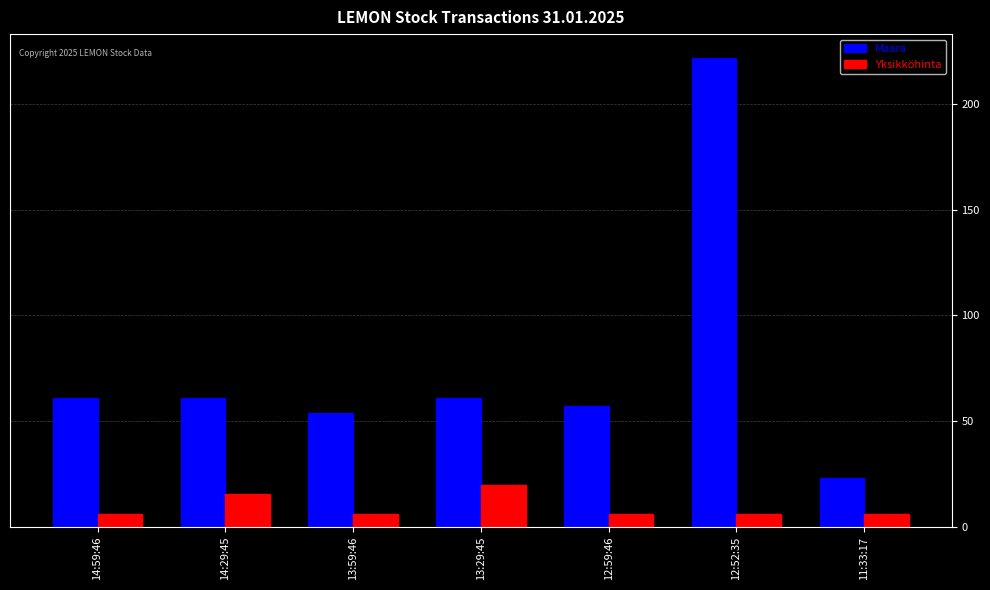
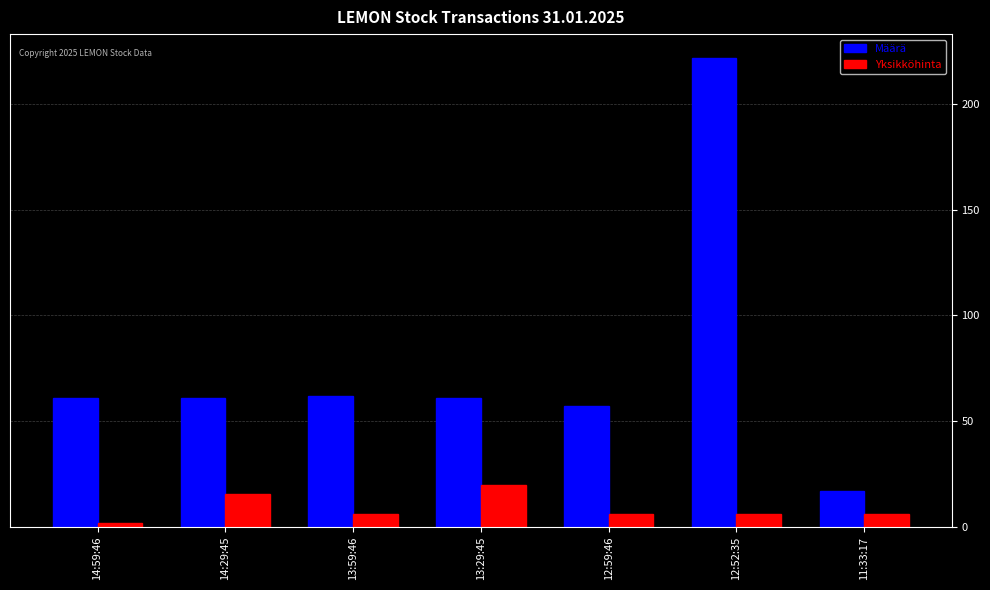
  {
    "Määrä": {
      "14:59:46": 61,
      "14:29:45": 61,
-     "13:59:46": 54,
+     "13:59:46": 62,
      "13:29:45": 61,
      "12:59:46": 57,
      "12:52:35": 222,
-     "11:33:17": 23
+     "11:33:17": 17
    },
    "Yksikköhinta": {
-     "14:59:46": 6,
+     "14:59:46": 2,
      "14:29:45": 15,
      "13:59:46": 6,
      "13:29:45": 20,
      "12:59:46": 6,
      "12:52:35": 6,
      "11:33:17": 6
    }
  }
